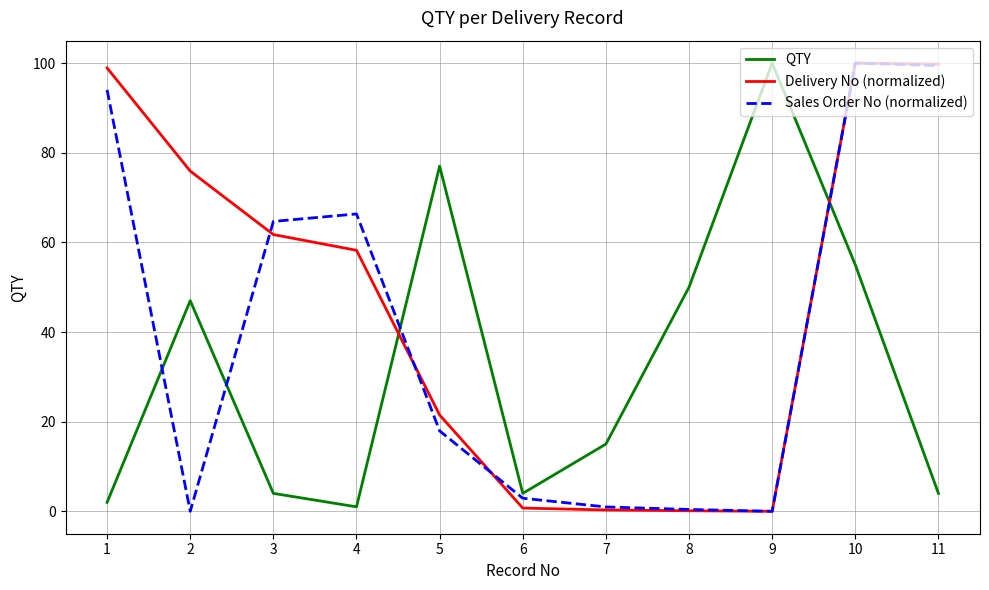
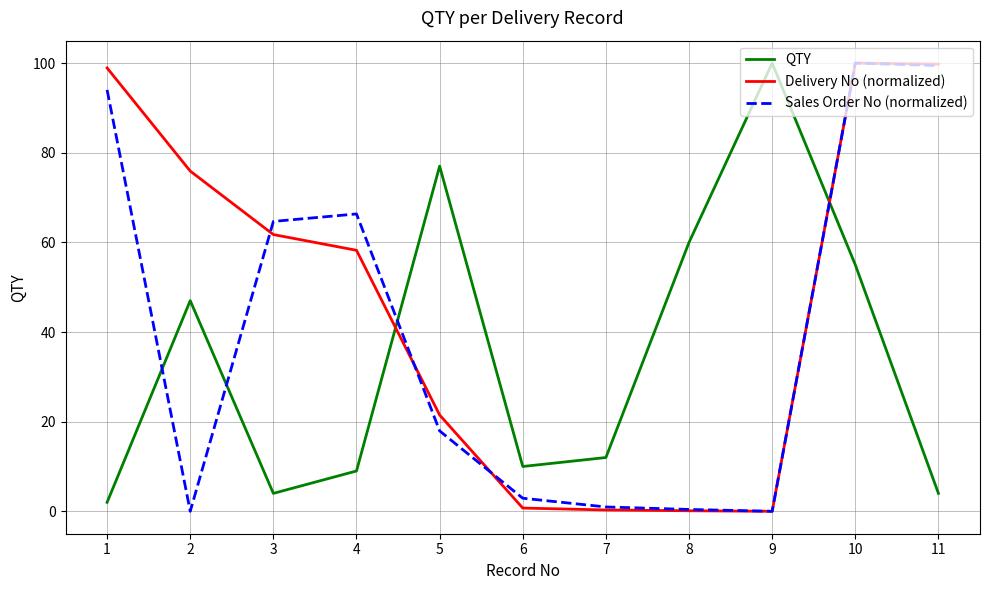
  {
    "QTY": {
      "1": 2,
      "2": 47,
      "3": 4,
-     "4": 1,
+     "4": 9,
      "5": 77,
-     "6": 4,
-     "7": 15,
-     "8": 50,
+     "6": 10,
+     "7": 12,
+     "8": 60,
      "10": 55,
      "11": 4
    },
    "Delivery No (normalized)": {
      "1": 99,
      "2": 76,
      "3": 62,
      "4": 58,
      "5": 21,
      "6": 1,
      "7": 0
    },
    "Sales Order No (normalized)": {
      "1": 94,
      "2": 0,
      "3": 65,
      "4": 66,
      "5": 18,
      "6": 3,
      "7": 1
    }
  }
